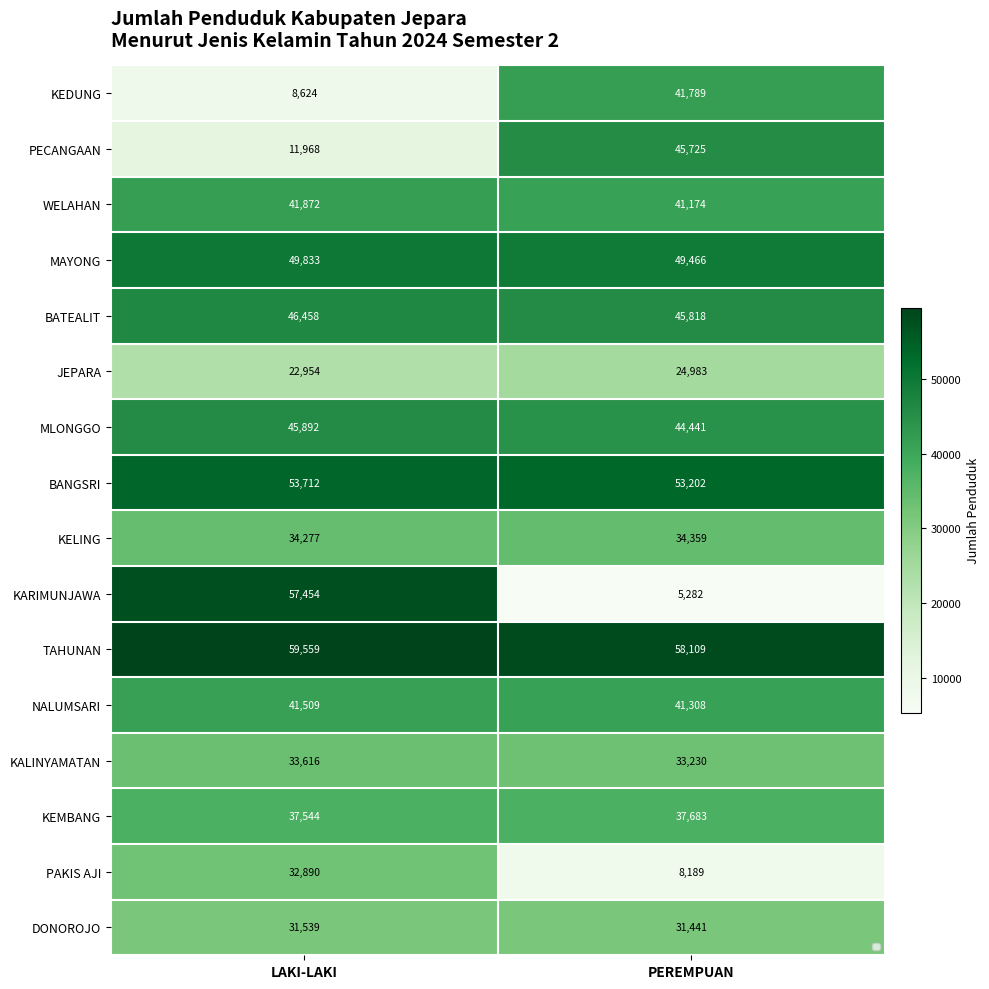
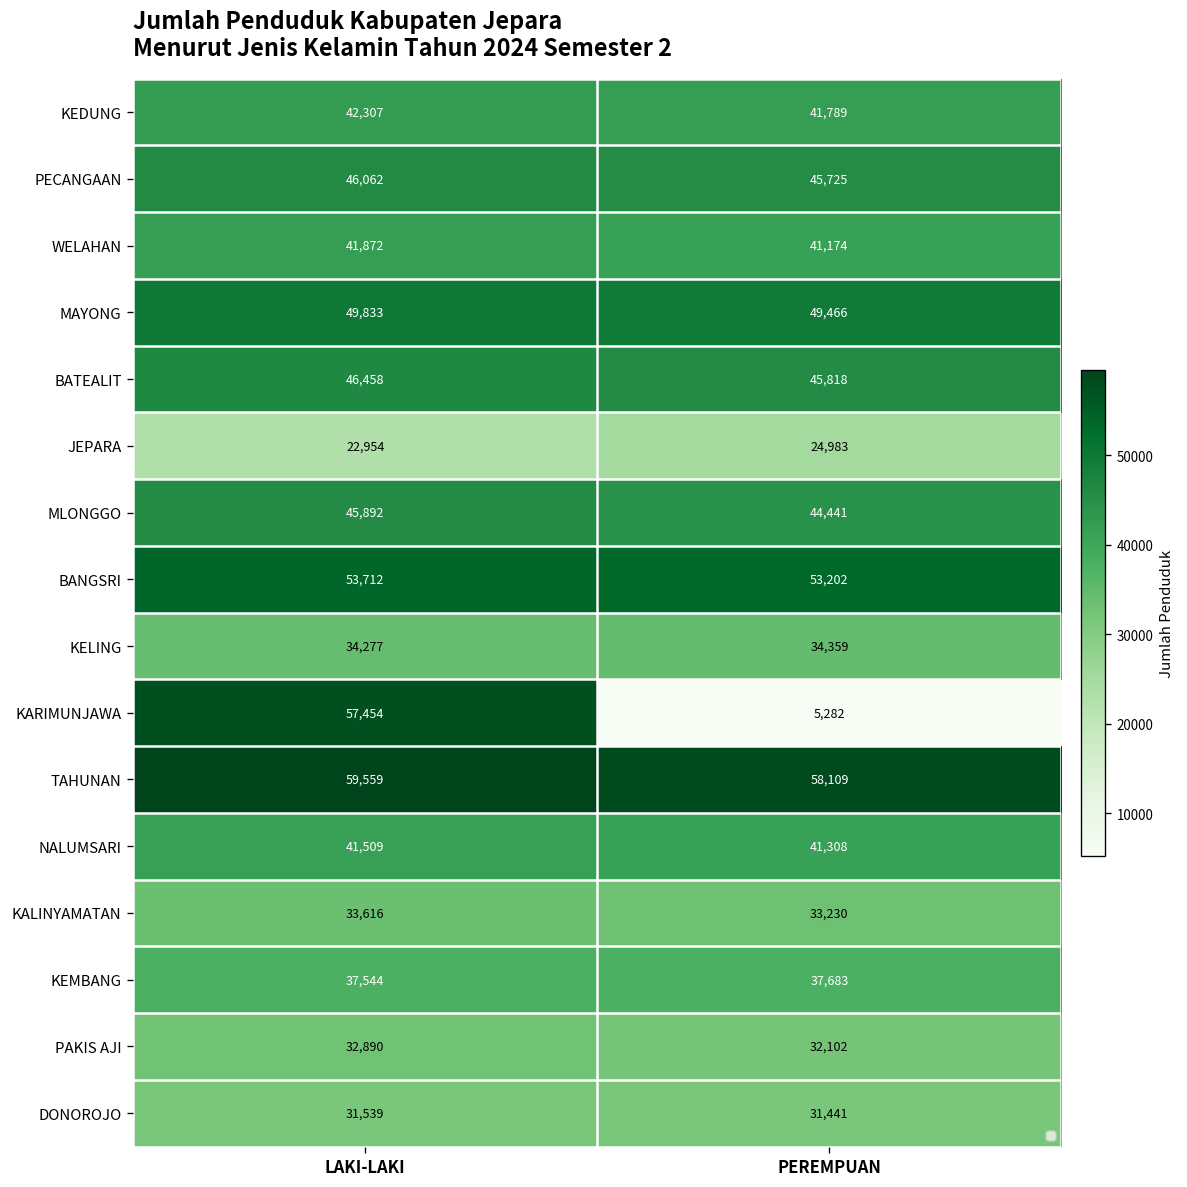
  {
    "KEDUNG": {
-     "LAKI-LAKI": "8,624",
+     "LAKI-LAKI": "42,307",
      "PEREMPUAN": "41,789"
    },
    "PECANGAAN": {
-     "LAKI-LAKI": "11,968",
+     "LAKI-LAKI": "46,062",
      "PEREMPUAN": "45,725"
    },
    "WELAHAN": {
      "LAKI-LAKI": "41,872",
      "PEREMPUAN": "41,174"
    },
    "MAYONG": {
      "LAKI-LAKI": "49,833",
      "PEREMPUAN": "49,466"
    },
    "BATEALIT": {
      "LAKI-LAKI": "46,458",
      "PEREMPUAN": "45,818"
    },
    "JEPARA": {
      "LAKI-LAKI": "22,954",
      "PEREMPUAN": "24,983"
    },
    "MLONGGO": {
      "LAKI-LAKI": "45,892",
      "PEREMPUAN": "44,441"
    },
    "BANGSRI": {
      "LAKI-LAKI": "53,712",
      "PEREMPUAN": "53,202"
    },
    "KELING": {
      "LAKI-LAKI": "34,277",
      "PEREMPUAN": "34,359"
    },
    "KARIMUNJAWA": {
      "LAKI-LAKI": "57,454",
      "PEREMPUAN": "5,282"
    },
    "TAHUNAN": {
      "LAKI-LAKI": "59,559",
      "PEREMPUAN": "58,109"
    },
    "NALUMSARI": {
      "LAKI-LAKI": "41,509",
      "PEREMPUAN": "41,308"
    },
    "KALINYAMATAN": {
      "LAKI-LAKI": "33,616",
      "PEREMPUAN": "33,230"
    },
    "KEMBANG": {
      "LAKI-LAKI": "37,544",
      "PEREMPUAN": "37,683"
    },
    "PAKIS AJI": {
      "LAKI-LAKI": "32,890",
-     "PEREMPUAN": "8,189"
+     "PEREMPUAN": "32,102"
    },
    "DONOROJO": {
      "LAKI-LAKI": "31,539",
      "PEREMPUAN": "31,441"
    }
  }
